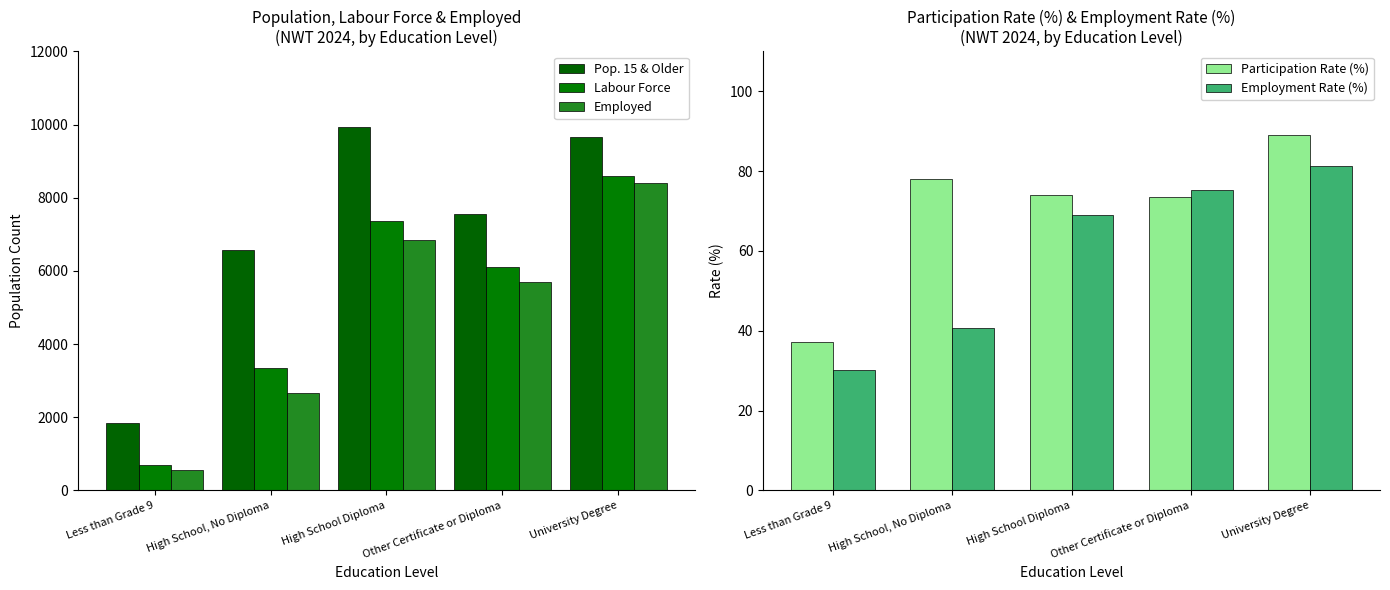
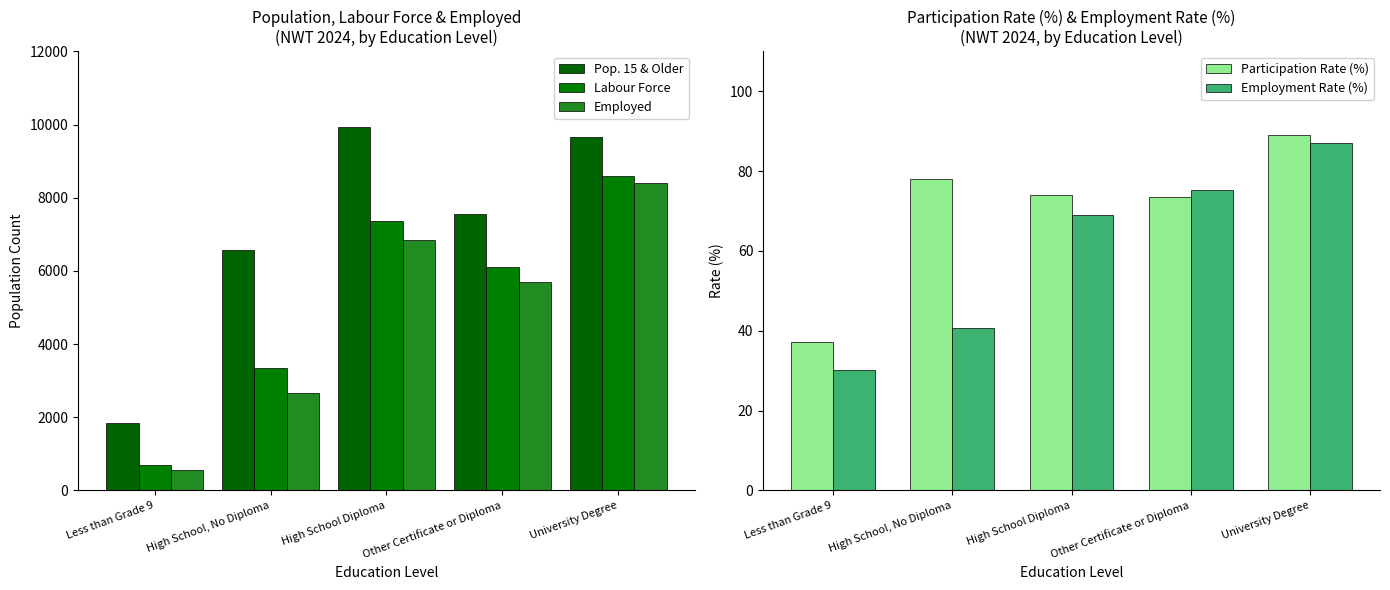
  {
    "Participation Rate (%) & Employment Rate (%) (NWT 2024, by Education Level)": {
      "Participation Rate (%)": {
        "Less than Grade 9": 37,
        "High School, No Diploma": 78,
        "High School Diploma": 74,
        "Other Certificate or Diploma": 74,
        "University Degree": 89
      },
      "Employment Rate (%)": {
        "Less than Grade 9": 30,
        "High School, No Diploma": 41,
        "High School Diploma": 69,
        "Other Certificate or Diploma": 75,
-       "University Degree": 81
+       "University Degree": 87
      }
    }
  }
